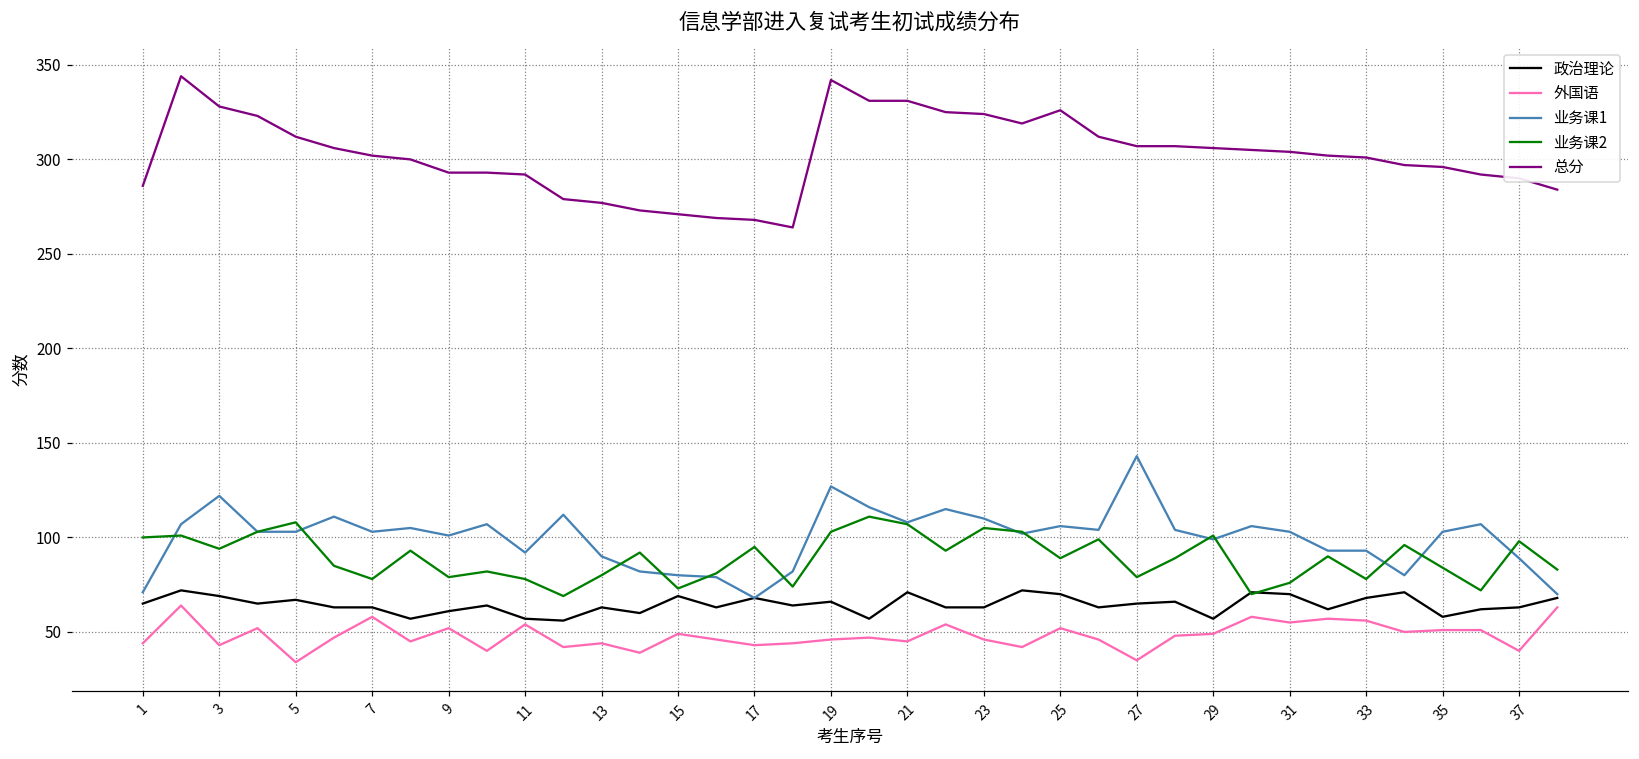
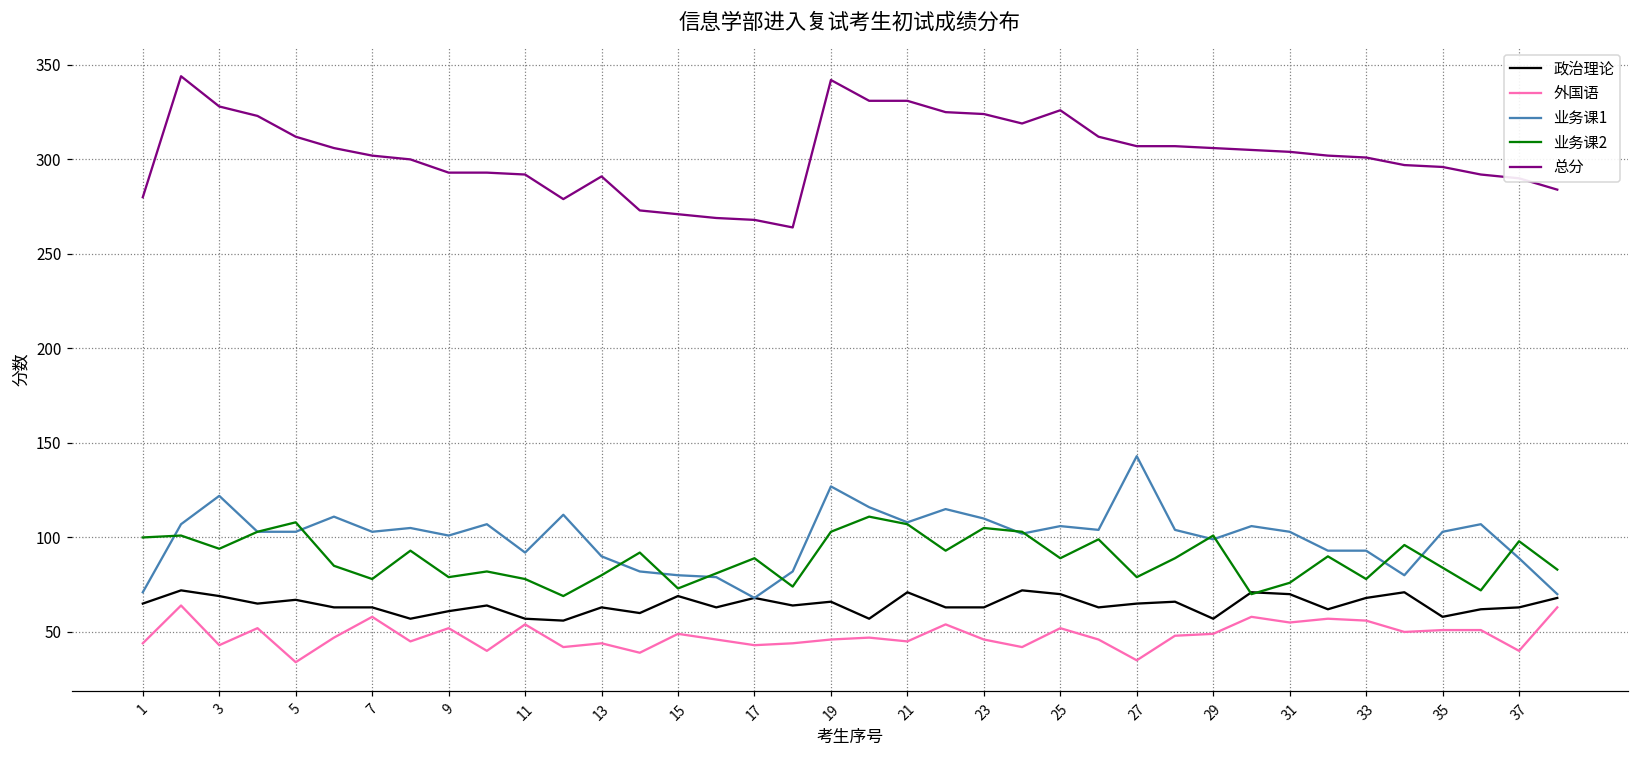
  {
    "政治理论": {
      "1": 65,
      "3": 69,
      "5": 67,
      "7": 63,
      "9": 61,
      "11": 57,
      "13": 63,
      "15": 69,
      "19": 66,
      "21": 71,
      "23": 63,
      "25": 70,
      "27": 65,
      "29": 57,
      "31": 70,
      "33": 68,
      "35": 58,
      "37": 63
    },
    "外国语": {
      "1": 44,
      "3": 43,
      "5": 34,
      "7": 58,
      "9": 52,
      "11": 54,
      "13": 44,
      "15": 49,
      "17": 43,
      "19": 46,
      "21": 45,
      "23": 46,
      "25": 52,
      "27": 35,
      "29": 49,
      "31": 55,
      "33": 56,
      "35": 51,
      "37": 40
    },
    "业务课1": {
      "1": 71,
      "3": 122,
      "5": 103,
      "7": 103,
      "9": 101,
      "11": 92,
      "13": 90,
      "15": 80,
      "19": 127,
      "23": 110,
      "25": 106,
      "27": 143,
      "29": 99,
      "31": 103,
      "33": 93,
      "35": 103,
      "37": 89
    },
    "业务课2": {
      "1": 100,
      "3": 94,
      "5": 108,
      "7": 78,
      "9": 79,
      "11": 78,
      "13": 80,
      "15": 73,
-     "17": 95,
+     "17": 89,
      "19": 103,
      "23": 105,
      "25": 89,
      "27": 79,
      "29": 101,
      "31": 76,
      "33": 78,
      "35": 84,
      "37": 98
    },
    "总分": {
-     "1": 286,
+     "1": 280,
      "3": 328,
      "5": 312,
      "7": 302,
      "9": 293,
      "11": 292,
-     "13": 277,
+     "13": 291,
      "15": 271,
      "17": 268,
      "19": 342,
      "21": 331,
      "23": 324,
      "25": 326,
      "27": 307,
      "29": 306,
      "31": 304,
      "33": 301,
      "35": 296,
      "37": 290
    }
  }
